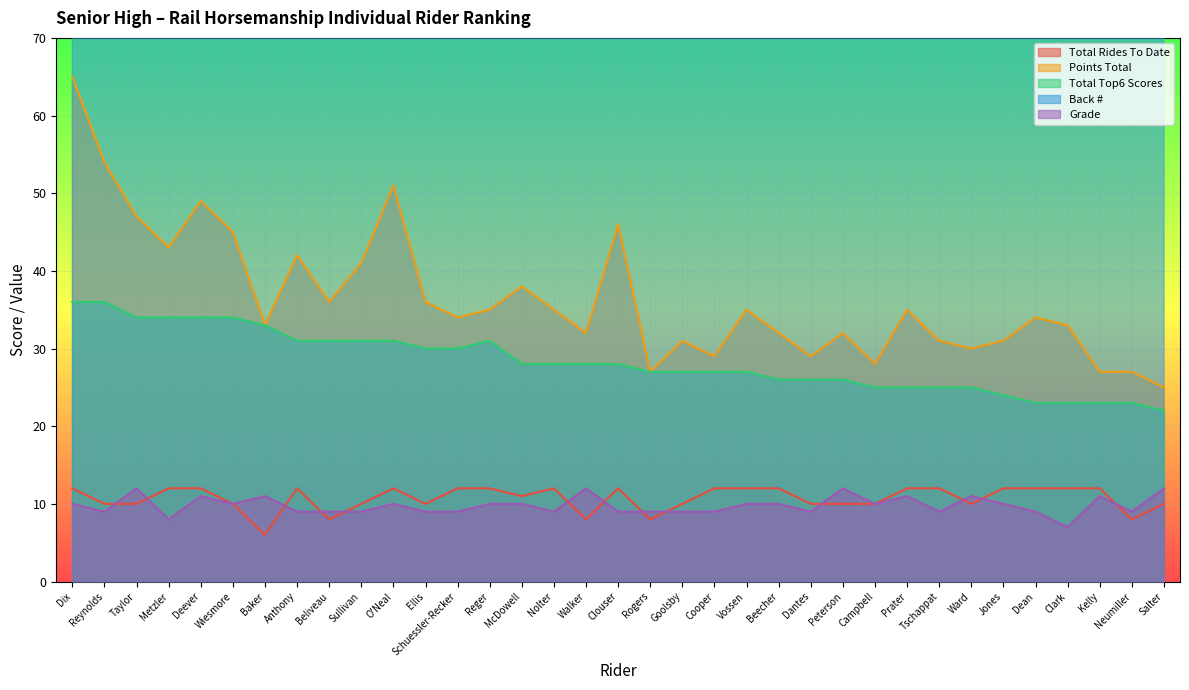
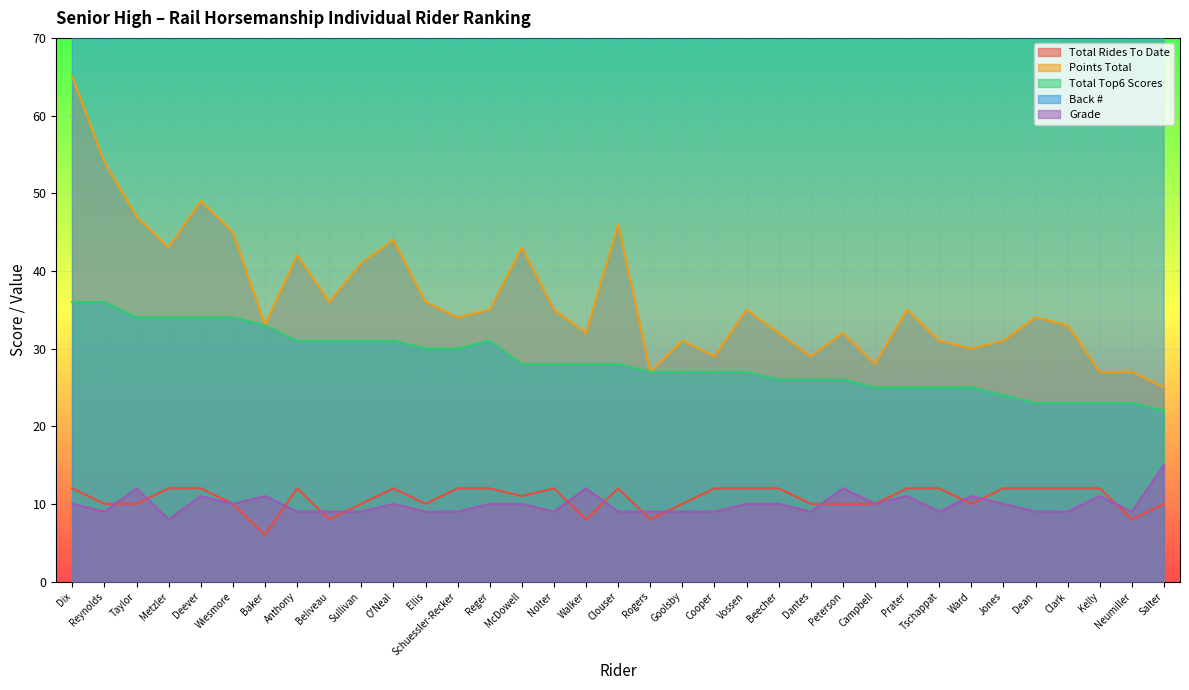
  {
    "Total Rides To Date": {
      "Dix": 12,
      "Reynolds": 10,
      "Taylor": 10,
      "Metzler": 12,
      "Deever": 12,
      "Baker": 6,
      "Anthony": 12,
      "Beliveau": 8,
      "Sullivan": 10,
      "O'Neal": 12,
      "Ellis": 10,
      "Schuessler-Recker": 12,
      "Reger": 12,
      "McDowell": 11,
      "Nolter": 12,
      "Walker": 8,
      "Clouser": 12,
      "Rogers": 8,
      "Goolsby": 10,
      "Cooper": 12,
      "Vossen": 12,
      "Beecher": 12,
      "Dantes": 10,
      "Peterson": 10,
      "Prater": 12,
      "Tschappat": 12,
      "Ward": 10,
      "Jones": 12,
      "Dean": 12,
      "Clark": 12,
      "Kelly": 12,
      "Neumiller": 8,
      "Salter": 10
    },
    "Points Total": {
      "Dix": 65,
      "Reynolds": 54,
      "Taylor": 47,
      "Metzler": 43,
      "Deever": 49,
      "Wiesmore": 45,
      "Anthony": 42,
      "Beliveau": 36,
      "Sullivan": 41,
-     "O'Neal": 51,
+     "O'Neal": 44,
      "Ellis": 36,
      "Schuessler-Recker": 34,
      "Reger": 35,
-     "McDowell": 38,
+     "McDowell": 43,
      "Nolter": 35,
      "Walker": 32,
      "Clouser": 46,
      "Goolsby": 31,
      "Cooper": 29,
      "Vossen": 35,
      "Beecher": 32,
      "Dantes": 29,
      "Peterson": 32,
      "Campbell": 28,
      "Prater": 35,
      "Tschappat": 31,
      "Ward": 30,
      "Jones": 31,
      "Dean": 34,
      "Clark": 33,
      "Kelly": 27,
      "Neumiller": 27,
      "Salter": 25
    },
    "Total Top6 Scores": {
      "Dix": 36,
      "Reynolds": 36,
      "Taylor": 34,
      "Metzler": 34,
      "Deever": 34,
      "Wiesmore": 34,
      "Anthony": 31,
      "Beliveau": 31,
      "Sullivan": 31,
      "O'Neal": 31,
      "Ellis": 30,
      "Schuessler-Recker": 30,
      "Reger": 31,
      "McDowell": 28,
      "Nolter": 28,
      "Walker": 28,
      "Clouser": 28,
      "Goolsby": 27,
      "Cooper": 27,
      "Vossen": 27,
      "Beecher": 26,
      "Dantes": 26,
      "Peterson": 26,
      "Campbell": 25,
      "Prater": 25,
      "Tschappat": 25,
      "Ward": 25,
      "Jones": 24,
      "Dean": 23,
      "Clark": 23,
      "Kelly": 23,
      "Neumiller": 23,
      "Salter": 22
    },
    "Grade": {
      "Dix": 10,
      "Reynolds": 9,
      "Taylor": 12,
      "Metzler": 8,
      "Deever": 11,
      "Baker": 11,
      "Anthony": 9,
      "Beliveau": 9,
      "Sullivan": 9,
      "O'Neal": 10,
      "Ellis": 9,
      "Schuessler-Recker": 9,
      "Reger": 10,
      "McDowell": 10,
      "Nolter": 9,
      "Walker": 12,
      "Clouser": 9,
      "Rogers": 9,
      "Goolsby": 9,
      "Cooper": 9,
      "Vossen": 10,
      "Beecher": 10,
      "Dantes": 9,
      "Peterson": 12,
      "Prater": 11,
      "Tschappat": 9,
      "Ward": 11,
      "Jones": 10,
      "Dean": 9,
-     "Clark": 7,
+     "Clark": 9,
      "Kelly": 11,
      "Neumiller": 9,
-     "Salter": 12
+     "Salter": 15
    }
  }
